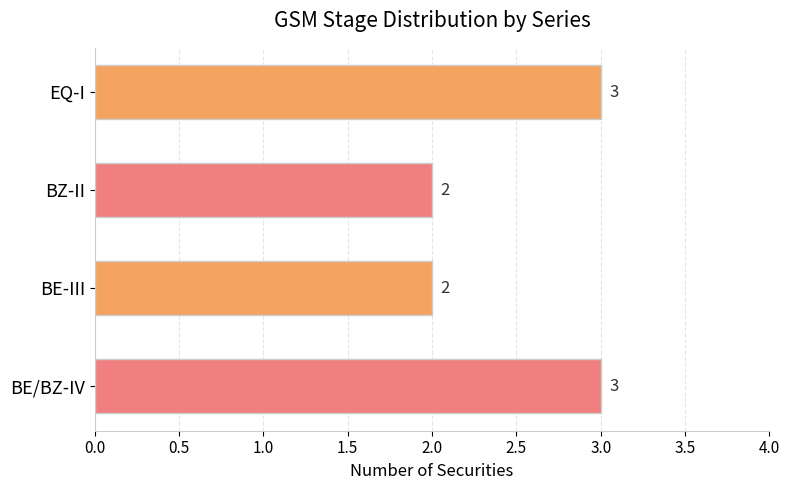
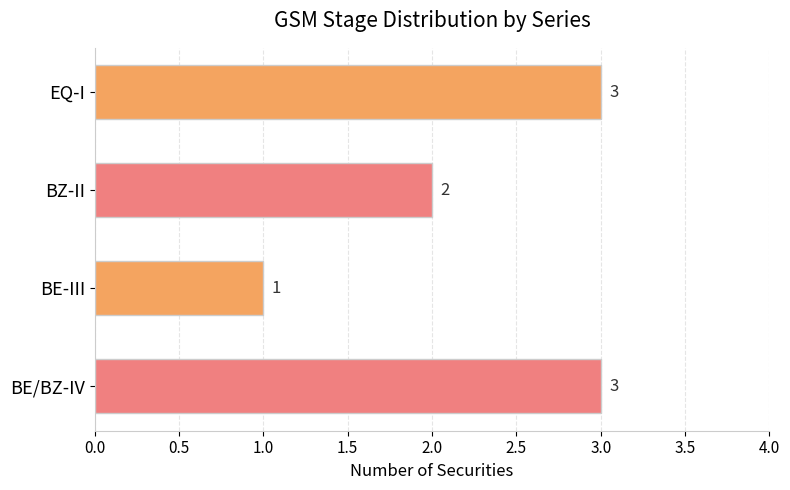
  {
    "EQ-I": 3,
    "BZ-II": 2,
-   "BE-III": 2,
+   "BE-III": 1,
    "BE/BZ-IV": 3
  }
